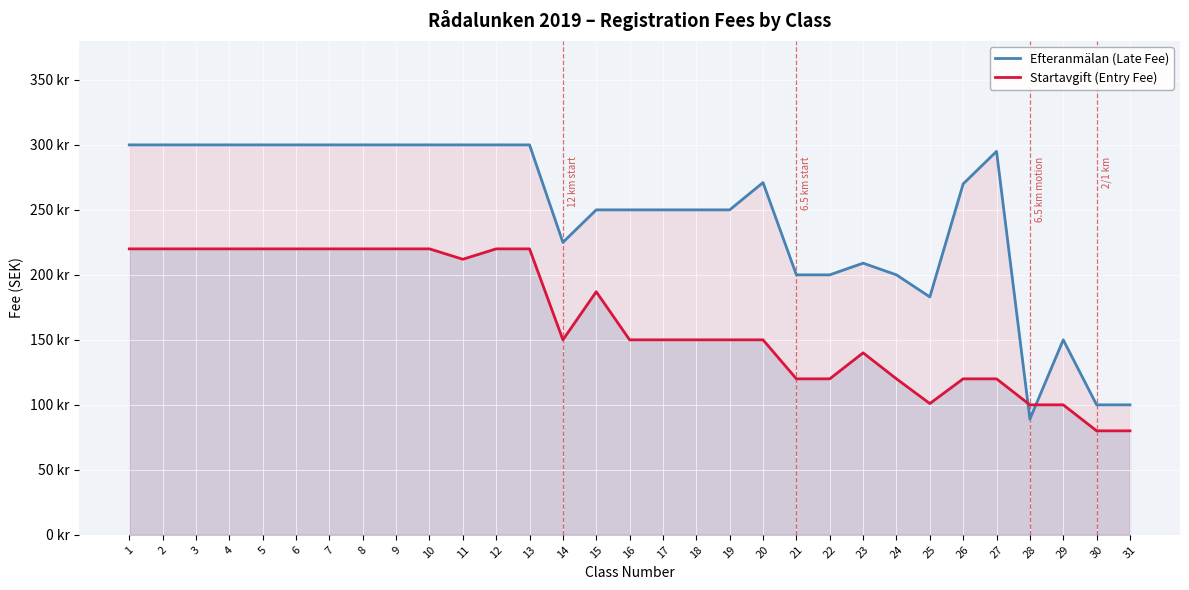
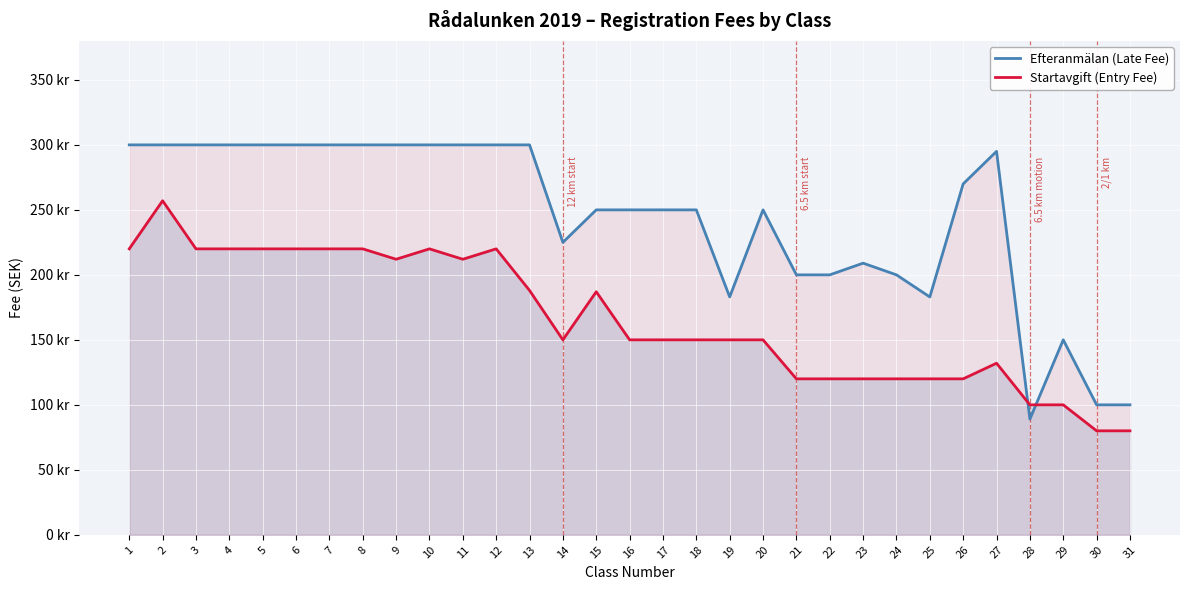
  {
    "Efteranmälan (Late Fee)": {
      "1": "300 kr",
      "2": "300 kr",
      "3": "300 kr",
      "4": "300 kr",
      "5": "300 kr",
      "6": "300 kr",
      "7": "300 kr",
      "8": "300 kr",
      "9": "300 kr",
      "10": "300 kr",
      "11": "300 kr",
      "12": "300 kr",
      "13": "300 kr",
      "14": "225 kr",
      "16": "250 kr",
      "17": "250 kr",
      "18": "250 kr",
-     "19": "250 kr",
-     "20": "271 kr",
+     "19": "183 kr",
+     "20": "250 kr",
      "21": "200 kr",
      "22": "200 kr",
      "23": "209 kr",
      "24": "200 kr",
      "25": "183 kr",
      "26": "270 kr",
      "27": "295 kr",
      "28": "89 kr",
      "29": "150 kr",
      "30": "100 kr",
      "31": "100 kr"
    },
    "Startavgift (Entry Fee)": {
      "1": "220 kr",
-     "2": "220 kr",
+     "2": "257 kr",
      "3": "220 kr",
      "4": "220 kr",
      "5": "220 kr",
      "6": "220 kr",
      "7": "220 kr",
      "8": "220 kr",
-     "9": "220 kr",
+     "9": "212 kr",
      "10": "220 kr",
      "11": "212 kr",
      "12": "220 kr",
-     "13": "220 kr",
+     "13": "188 kr",
      "14": "150 kr",
      "15": "187 kr",
      "16": "150 kr",
      "17": "150 kr",
      "18": "150 kr",
      "19": "150 kr",
      "20": "150 kr",
      "21": "120 kr",
      "22": "120 kr",
-     "23": "140 kr",
+     "23": "120 kr",
      "24": "120 kr",
-     "25": "101 kr",
+     "25": "120 kr",
      "26": "120 kr",
-     "27": "120 kr",
+     "27": "132 kr",
      "28": "100 kr",
      "29": "100 kr",
      "30": "80 kr",
      "31": "80 kr"
    }
  }
